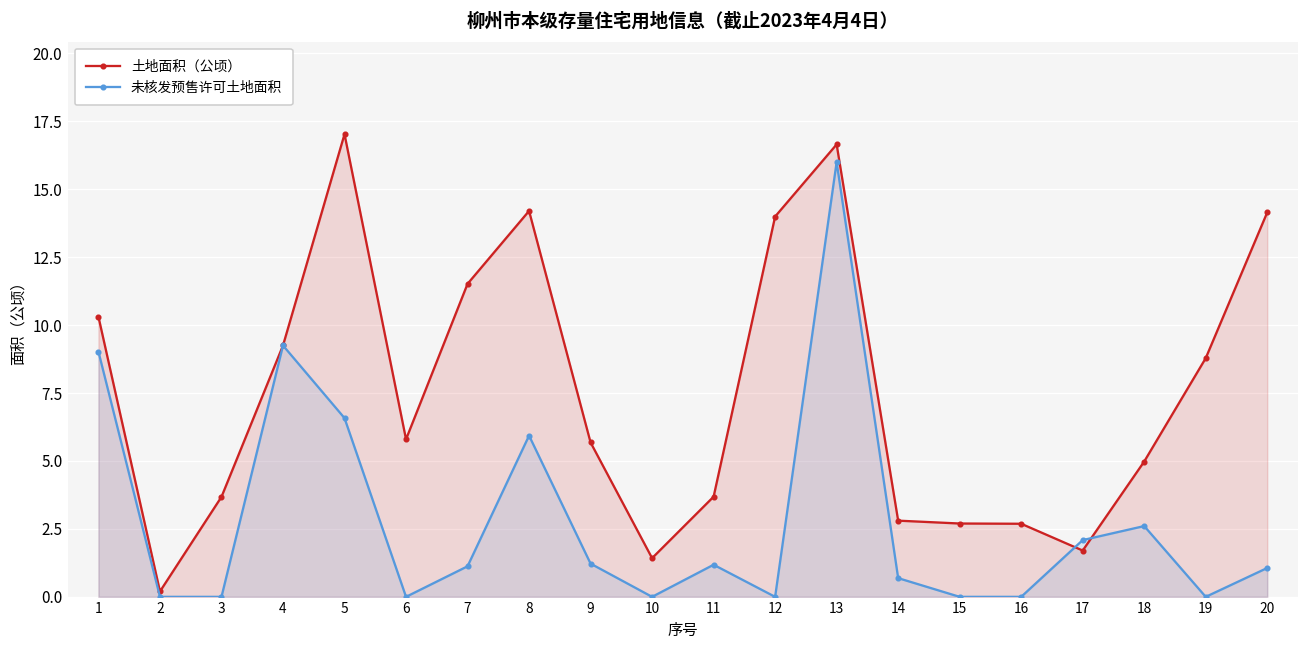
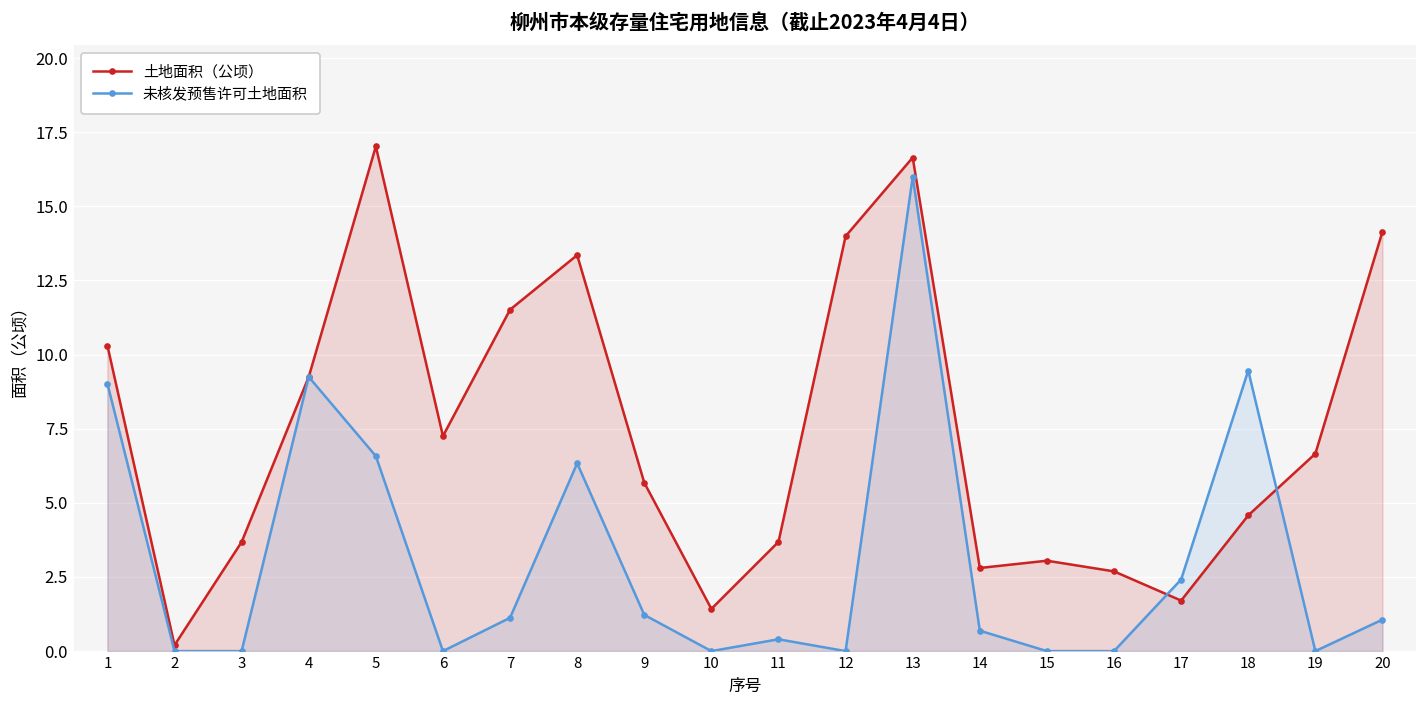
  {
    "土地面积（公顷）": {
      "1": 10.3,
      "2": 0.2,
      "3": 3.7,
      "5": 17.0,
-     "6": 5.8,
+     "6": 7.3,
      "7": 11.5,
-     "8": 14.2,
+     "8": 13.4,
      "9": 5.7,
      "10": 1.4,
      "11": 3.7,
      "12": 14.0,
      "13": 16.6,
      "14": 2.8,
-     "15": 2.7,
+     "15": 3.0,
      "16": 2.7,
      "17": 1.7,
-     "18": 5.0,
-     "19": 8.8,
+     "18": 4.6,
+     "19": 6.7,
      "20": 14.1
    },
    "未核发预售许可土地面积": {
      "1": 9.0,
      "2": 0.0,
      "3": 0.0,
      "5": 6.6,
      "6": 0.0,
      "7": 1.1,
-     "8": 5.9,
+     "8": 6.3,
      "9": 1.2,
      "10": 0.0,
-     "11": 1.2,
+     "11": 0.4,
      "12": 0.0,
      "13": 16.0,
      "14": 0.7,
      "15": 0.0,
      "16": 0.0,
-     "17": 2.1,
-     "18": 2.6,
+     "17": 2.4,
+     "18": 9.5,
      "19": 0.0,
      "20": 1.1
    }
  }
